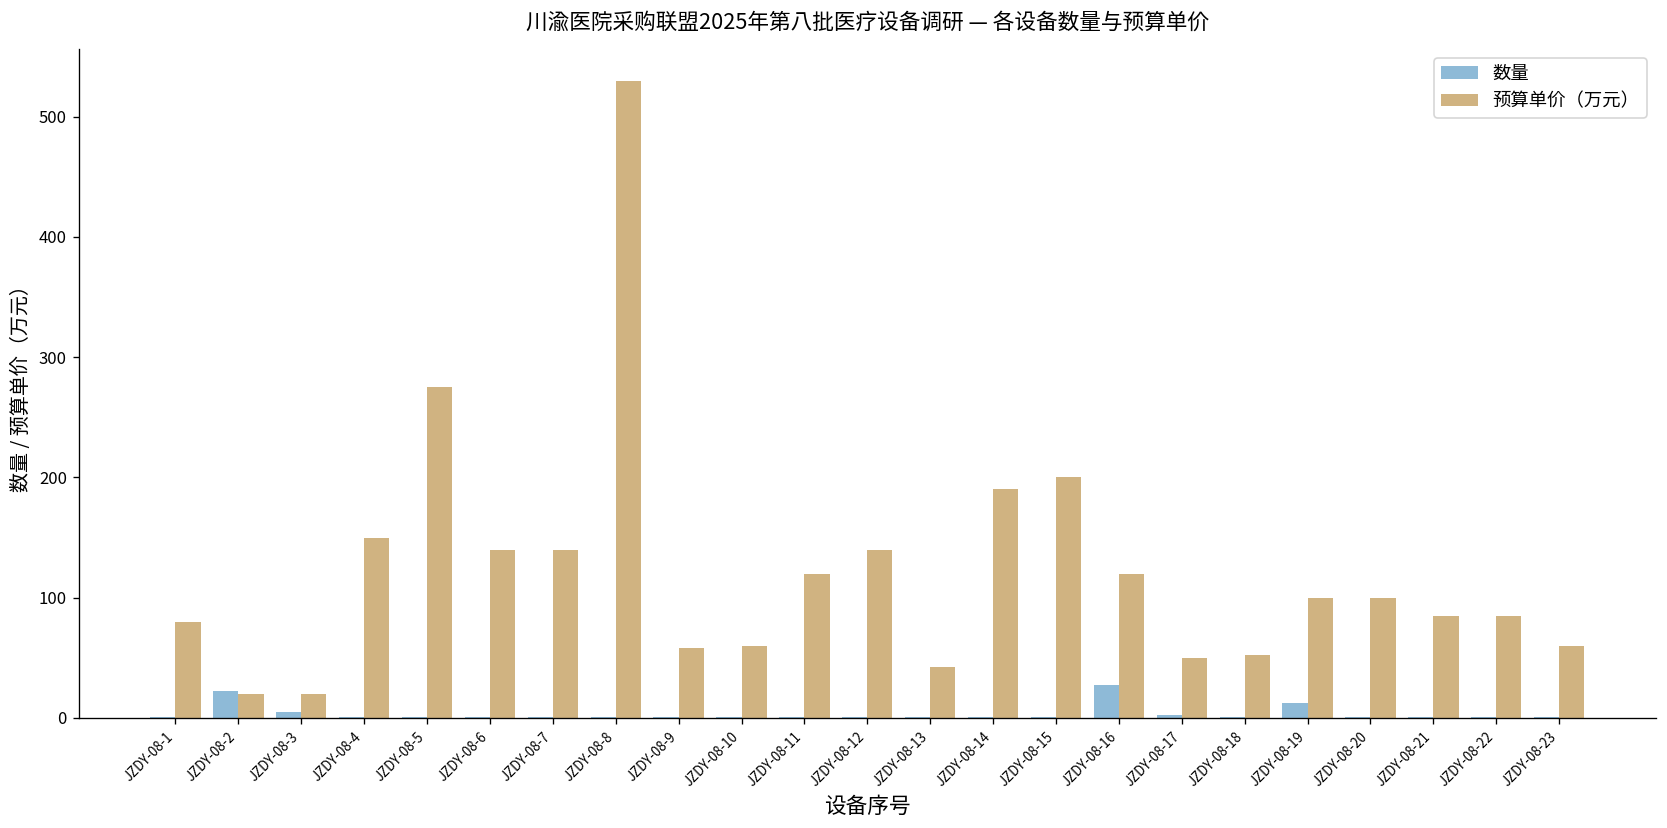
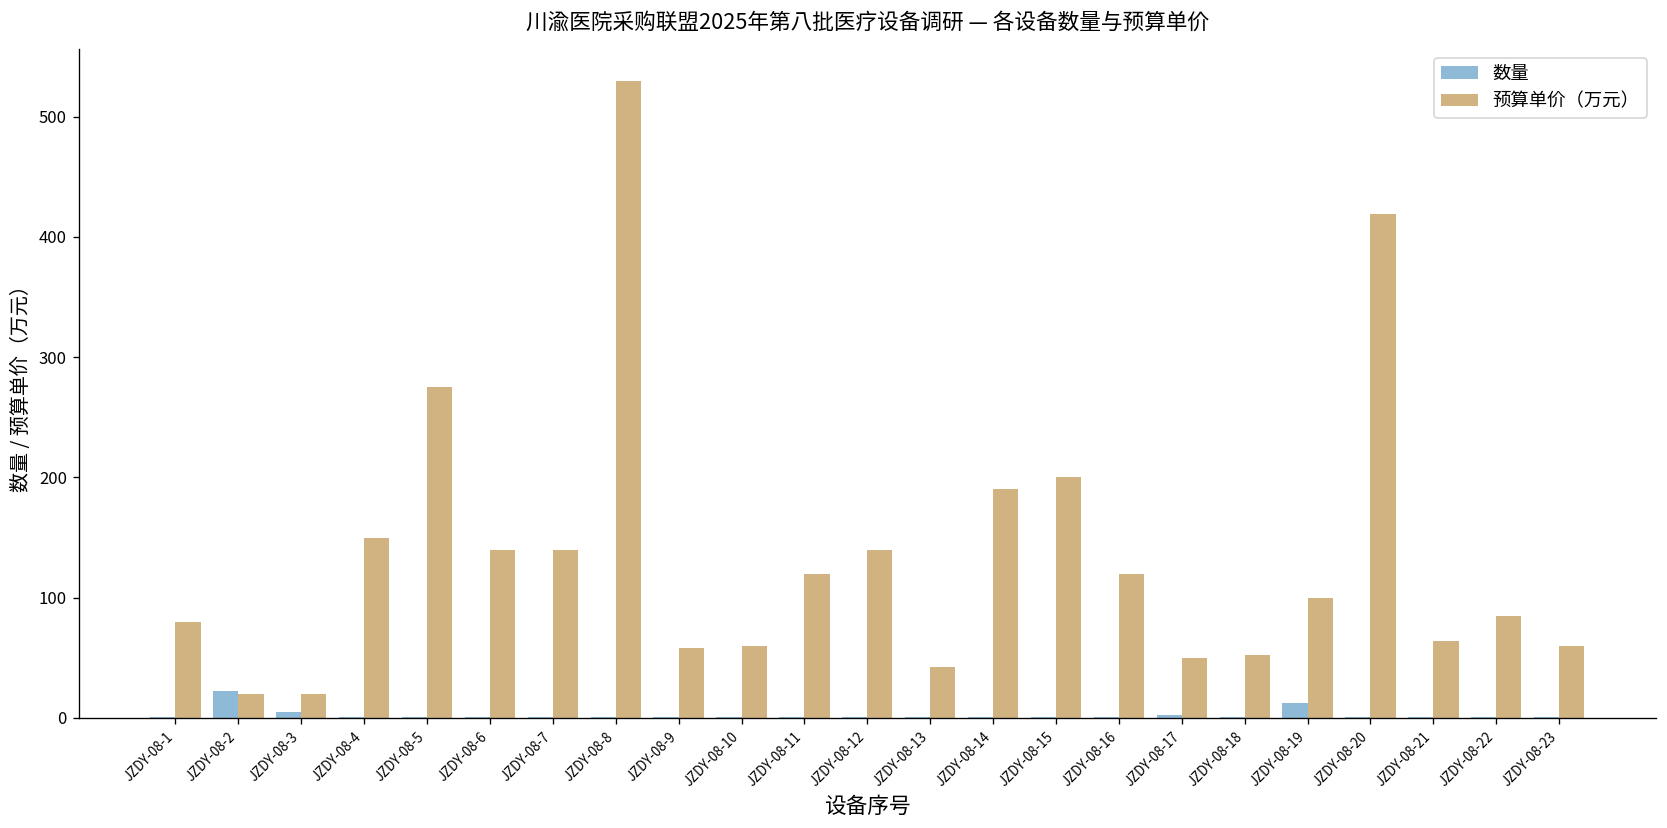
  {
    "数量": {
      "JZDY-08-2": 22,
      "JZDY-08-3": 5,
-     "JZDY-08-16": 27,
+     "JZDY-08-16": 1,
      "JZDY-08-19": 12
    },
    "预算单价（万元）": {
      "JZDY-08-1": 80,
      "JZDY-08-2": 20,
      "JZDY-08-3": 20,
      "JZDY-08-4": 150,
      "JZDY-08-5": 275,
      "JZDY-08-6": 140,
      "JZDY-08-7": 140,
      "JZDY-08-8": 530,
      "JZDY-08-9": 58,
      "JZDY-08-10": 60,
      "JZDY-08-11": 120,
      "JZDY-08-12": 140,
      "JZDY-08-13": 42,
      "JZDY-08-14": 190,
      "JZDY-08-15": 200,
      "JZDY-08-16": 120,
      "JZDY-08-17": 50,
      "JZDY-08-18": 52,
      "JZDY-08-19": 100,
-     "JZDY-08-20": 100,
-     "JZDY-08-21": 85,
+     "JZDY-08-20": 419,
+     "JZDY-08-21": 64,
      "JZDY-08-22": 85,
      "JZDY-08-23": 60
    }
  }
